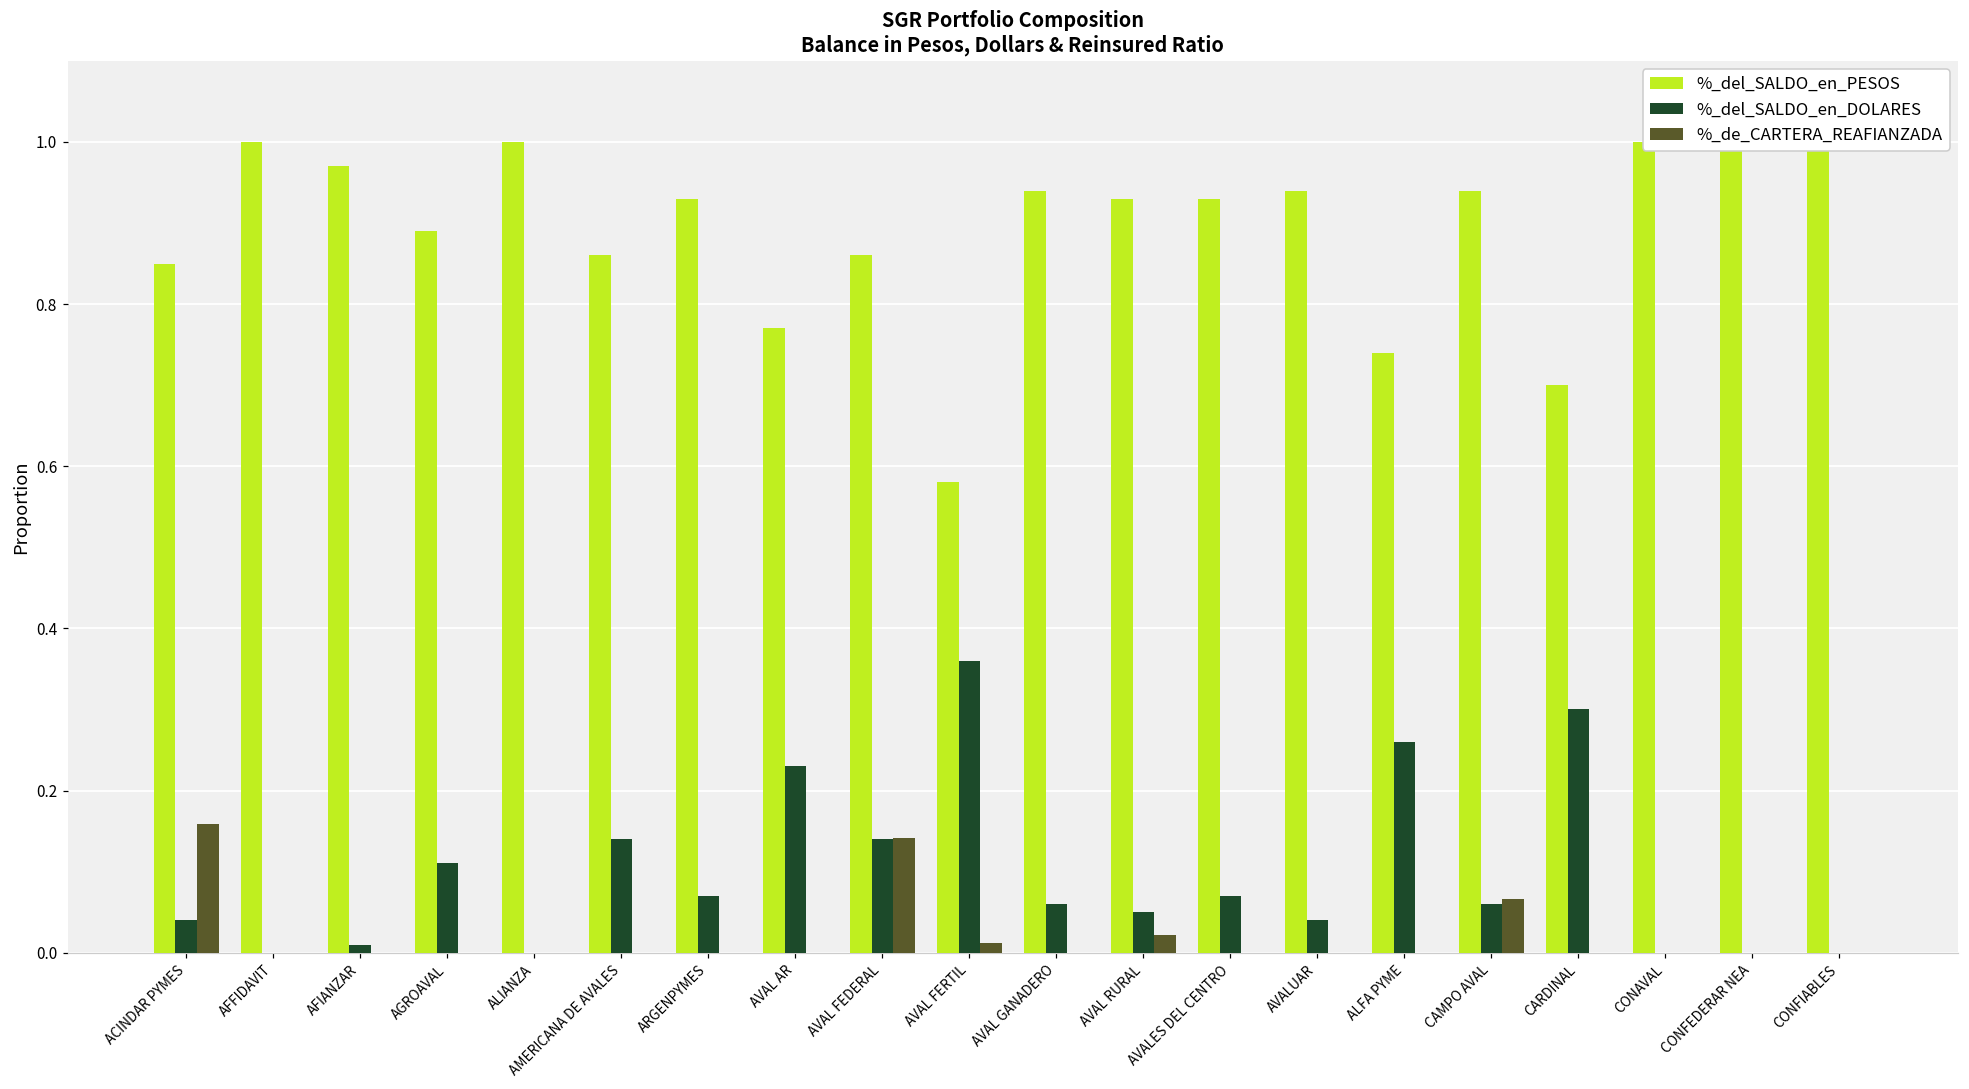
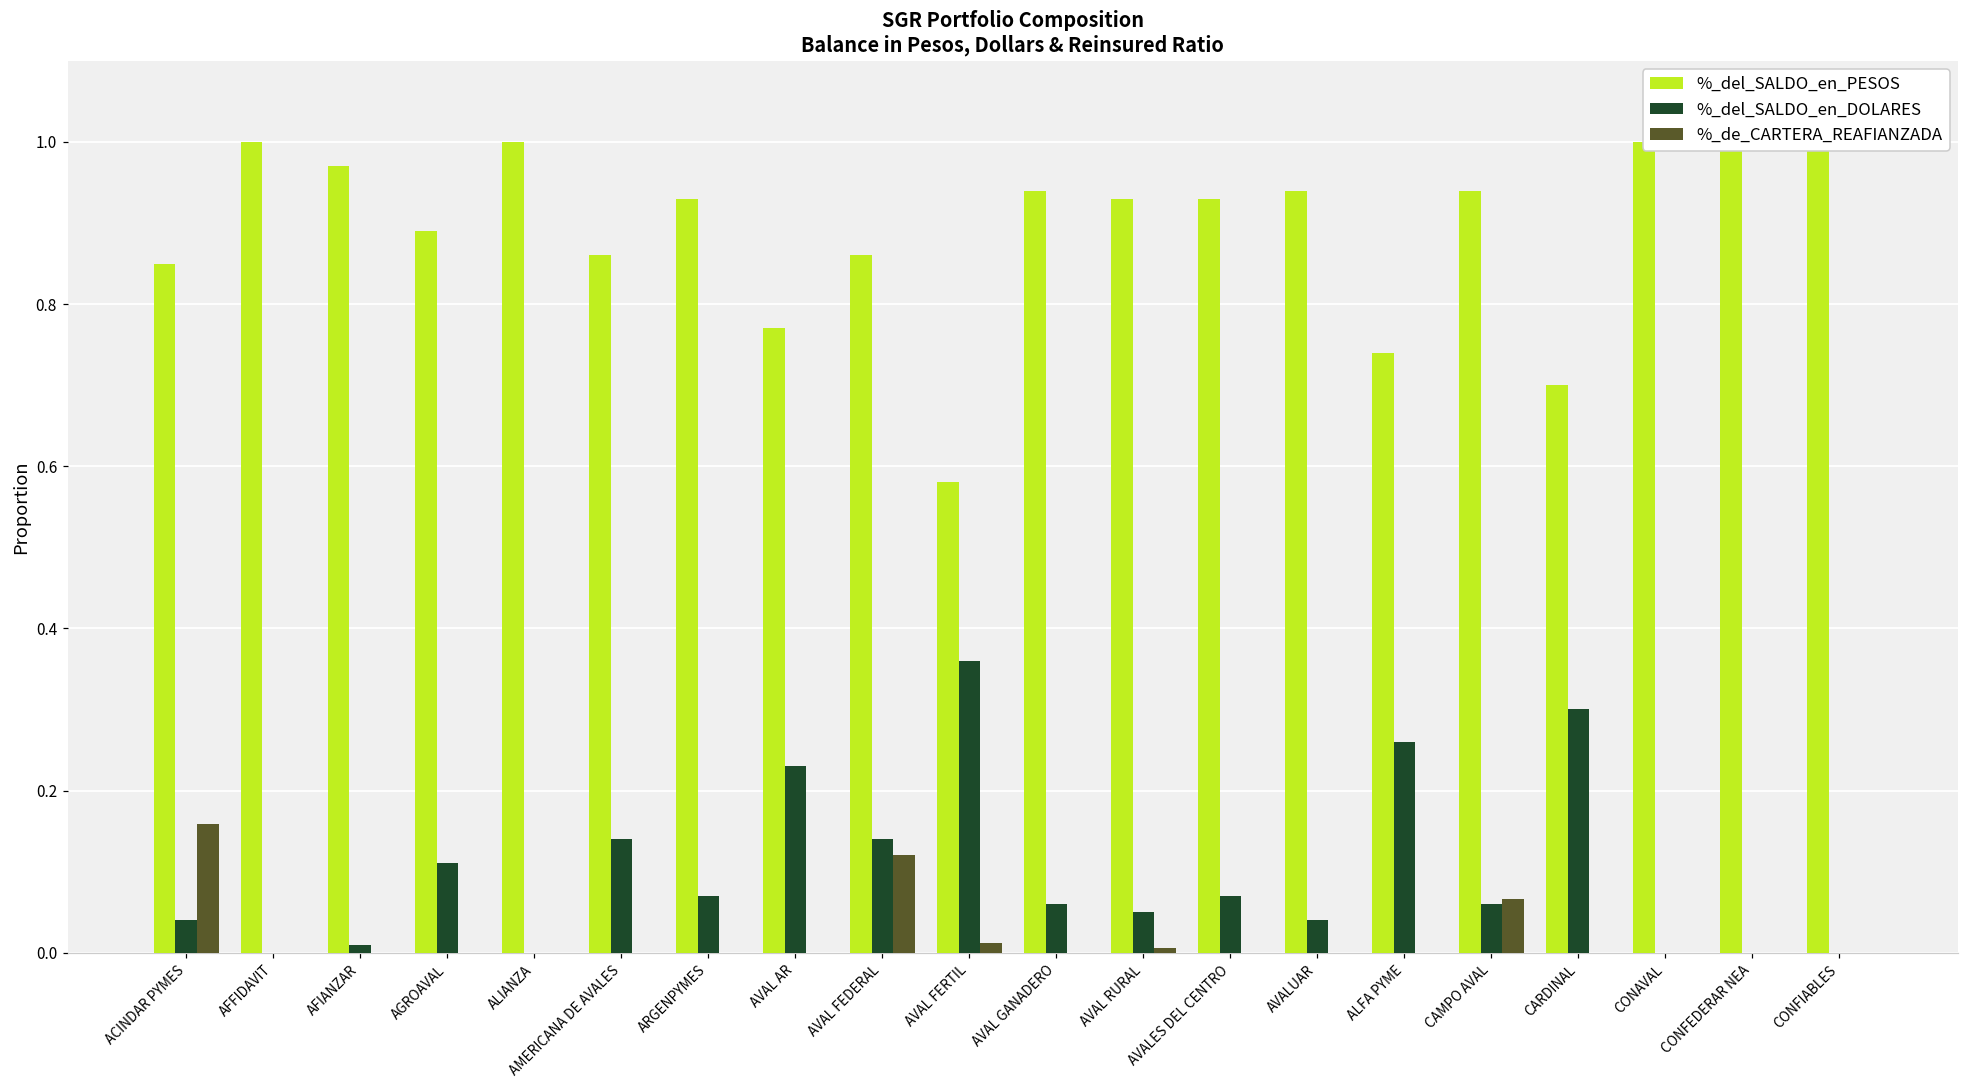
  {
    "%_del_SALDO_en_PESOS": {
      "ACINDAR PYMES": 0.85,
      "AFFIDAVIT": 1.00,
      "AFIANZAR": 0.97,
      "AGROAVAL": 0.89,
      "ALIANZA": 1.00,
      "AMERICANA DE AVALES": 0.86,
      "ARGENPYMES": 0.93,
      "AVAL AR": 0.77,
      "AVAL FEDERAL": 0.86,
      "AVAL FERTIL": 0.58,
      "AVAL GANADERO": 0.94,
      "AVAL RURAL": 0.93,
      "AVALES DEL CENTRO": 0.93,
      "AVALUAR": 0.94,
      "ALFA PYME": 0.74,
      "CAMPO AVAL": 0.94,
      "CARDINAL": 0.70,
      "CONAVAL": 1.00
    },
    "%_del_SALDO_en_DOLARES": {
      "ACINDAR PYMES": 0.04,
      "AFFIDAVIT": 0.00,
      "AFIANZAR": 0.01,
      "AGROAVAL": 0.11,
      "ALIANZA": 0.00,
      "AMERICANA DE AVALES": 0.14,
      "ARGENPYMES": 0.07,
      "AVAL AR": 0.23,
      "AVAL FEDERAL": 0.14,
      "AVAL FERTIL": 0.36,
      "AVAL GANADERO": 0.06,
      "AVAL RURAL": 0.05,
      "AVALES DEL CENTRO": 0.07,
      "AVALUAR": 0.04,
      "ALFA PYME": 0.26,
      "CAMPO AVAL": 0.06,
      "CARDINAL": 0.30,
      "CONAVAL": 0.00,
      "CONFEDERAR NEA": 0.00,
      "CONFIABLES": 0.00
    },
    "%_de_CARTERA_REAFIANZADA": {
      "ACINDAR PYMES": 0.16,
      "AFFIDAVIT": 0.00,
      "AFIANZAR": 0.00,
      "AGROAVAL": 0.00,
      "ALIANZA": 0.00,
      "AMERICANA DE AVALES": 0.00,
      "ARGENPYMES": 0.00,
      "AVAL AR": 0.00,
-     "AVAL FEDERAL": 0.14,
+     "AVAL FEDERAL": 0.12,
      "AVAL FERTIL": 0.01,
      "AVAL GANADERO": 0.00,
-     "AVAL RURAL": 0.02,
+     "AVAL RURAL": 0.01,
      "AVALES DEL CENTRO": 0.00,
      "AVALUAR": 0.00,
      "ALFA PYME": 0.00,
      "CAMPO AVAL": 0.07,
      "CARDINAL": 0.00,
      "CONAVAL": 0.00,
      "CONFEDERAR NEA": 0.00,
      "CONFIABLES": 0.00
    }
  }
